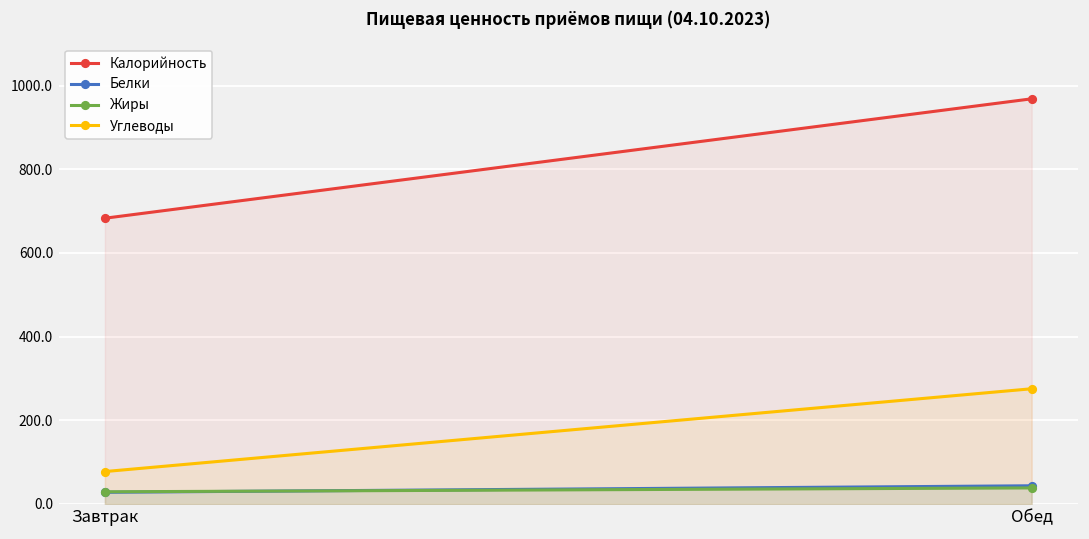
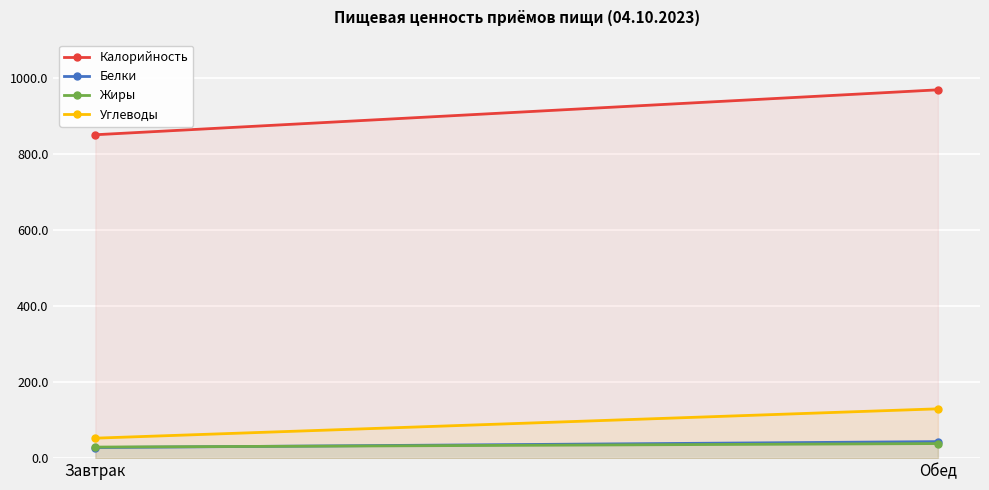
  {
    "Калорийность": {
-     "Завтрак": 680,
+     "Завтрак": 850,
      "Обед": 970
    },
    "Углеводы": {
-     "Завтрак": 80,
-     "Обед": 280
+     "Завтрак": 50,
+     "Обед": 130
    }
  }
